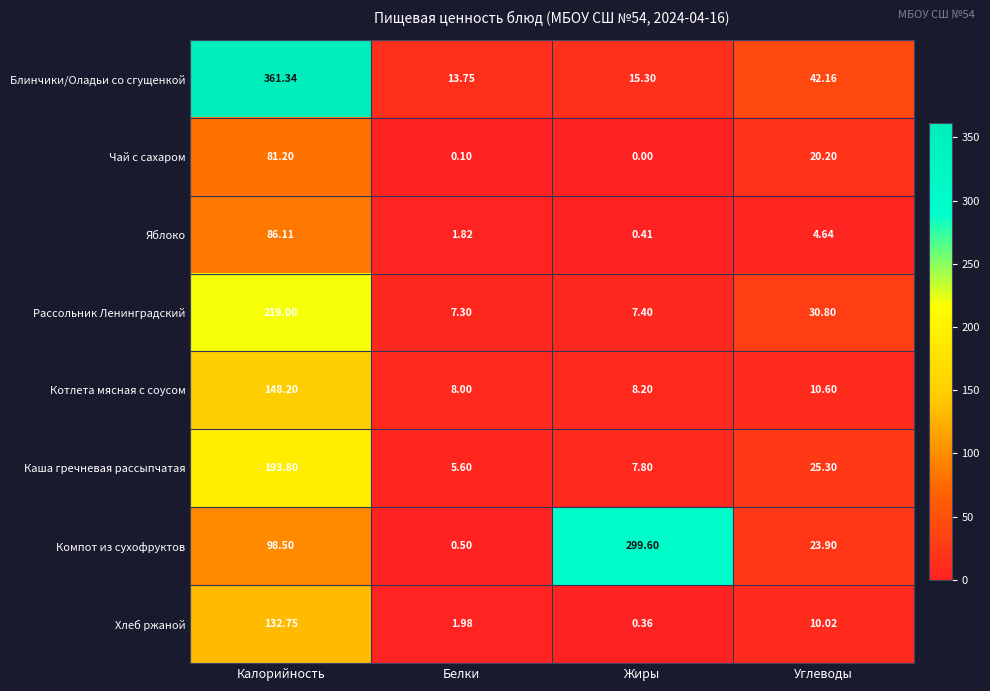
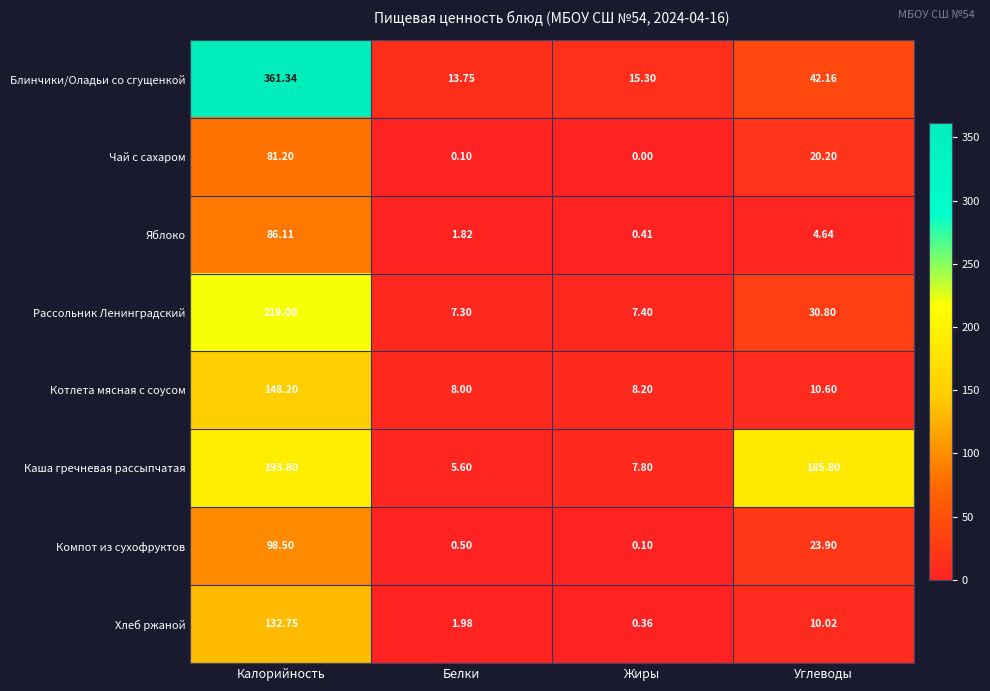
  {
    "Блинчики/Оладьи со сгущенкой": {
      "Калорийность": 361.34,
      "Белки": 13.75,
      "Жиры": 15.30,
      "Углеводы": 42.16
    },
    "Чай с сахаром": {
      "Калорийность": 81.20,
      "Белки": 0.10,
      "Жиры": 0.00,
      "Углеводы": 20.20
    },
    "Яблоко": {
      "Калорийность": 86.11,
      "Белки": 1.82,
      "Жиры": 0.41,
      "Углеводы": 4.64
    },
    "Рассольник Ленинградский": {
      "Калорийность": 219.00,
      "Белки": 7.30,
      "Жиры": 7.40,
      "Углеводы": 30.80
    },
    "Котлета мясная с соусом": {
      "Калорийность": 148.20,
      "Белки": 8.00,
      "Жиры": 8.20,
      "Углеводы": 10.60
    },
    "Каша гречневая рассыпчатая": {
      "Калорийность": 193.80,
      "Белки": 5.60,
      "Жиры": 7.80,
-     "Углеводы": 25.30
+     "Углеводы": 185.80
    },
    "Компот из сухофруктов": {
      "Калорийность": 98.50,
      "Белки": 0.50,
-     "Жиры": 299.60,
+     "Жиры": 0.10,
      "Углеводы": 23.90
    },
    "Хлеб ржаной": {
      "Калорийность": 132.75,
      "Белки": 1.98,
      "Жиры": 0.36,
      "Углеводы": 10.02
    }
  }
